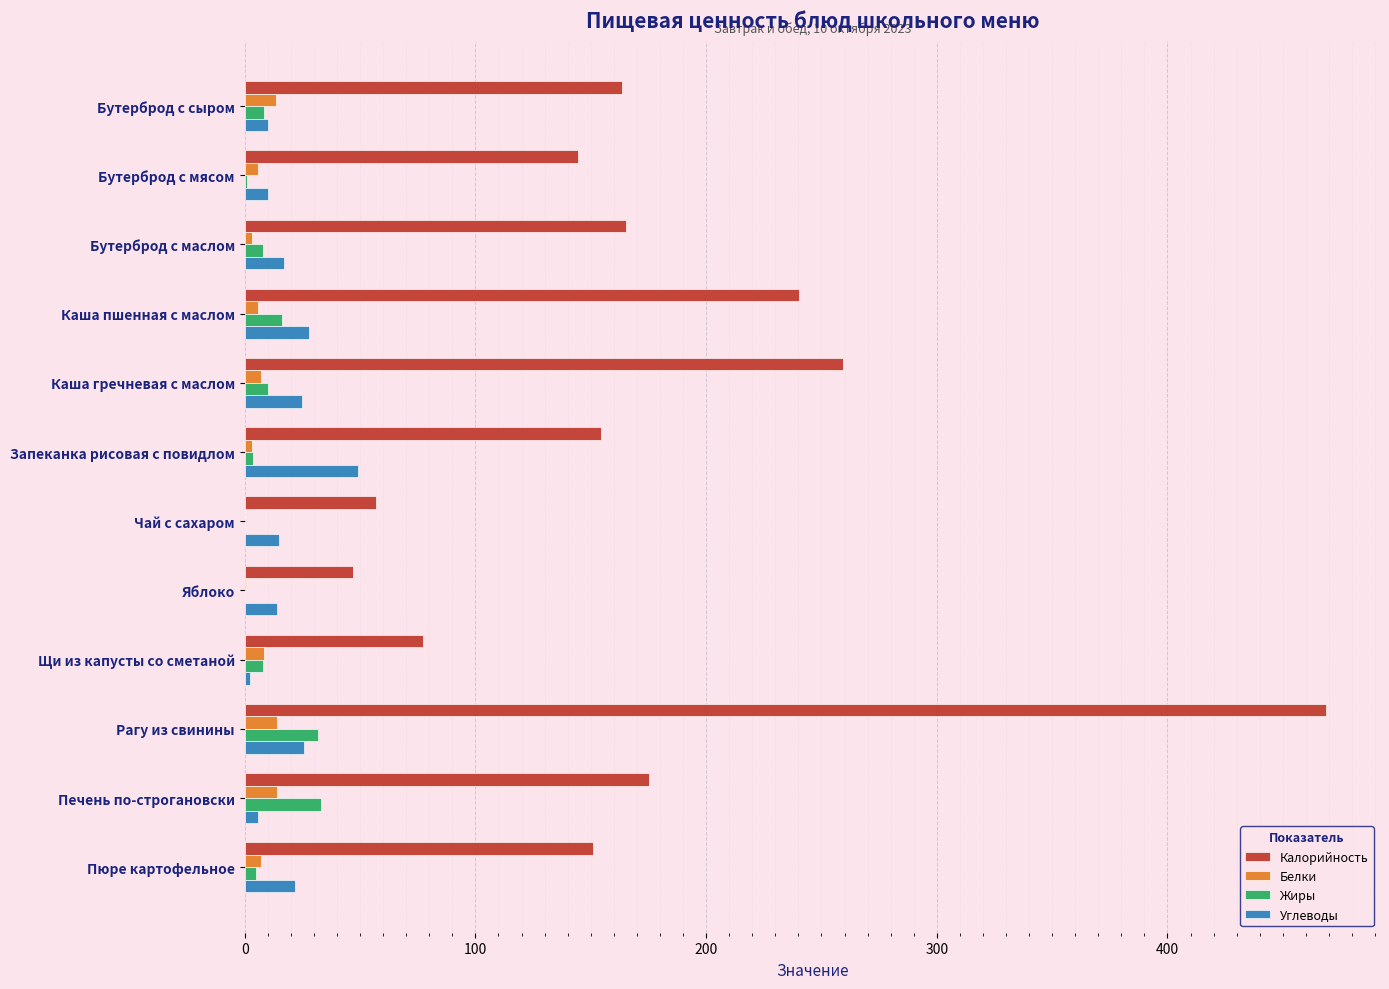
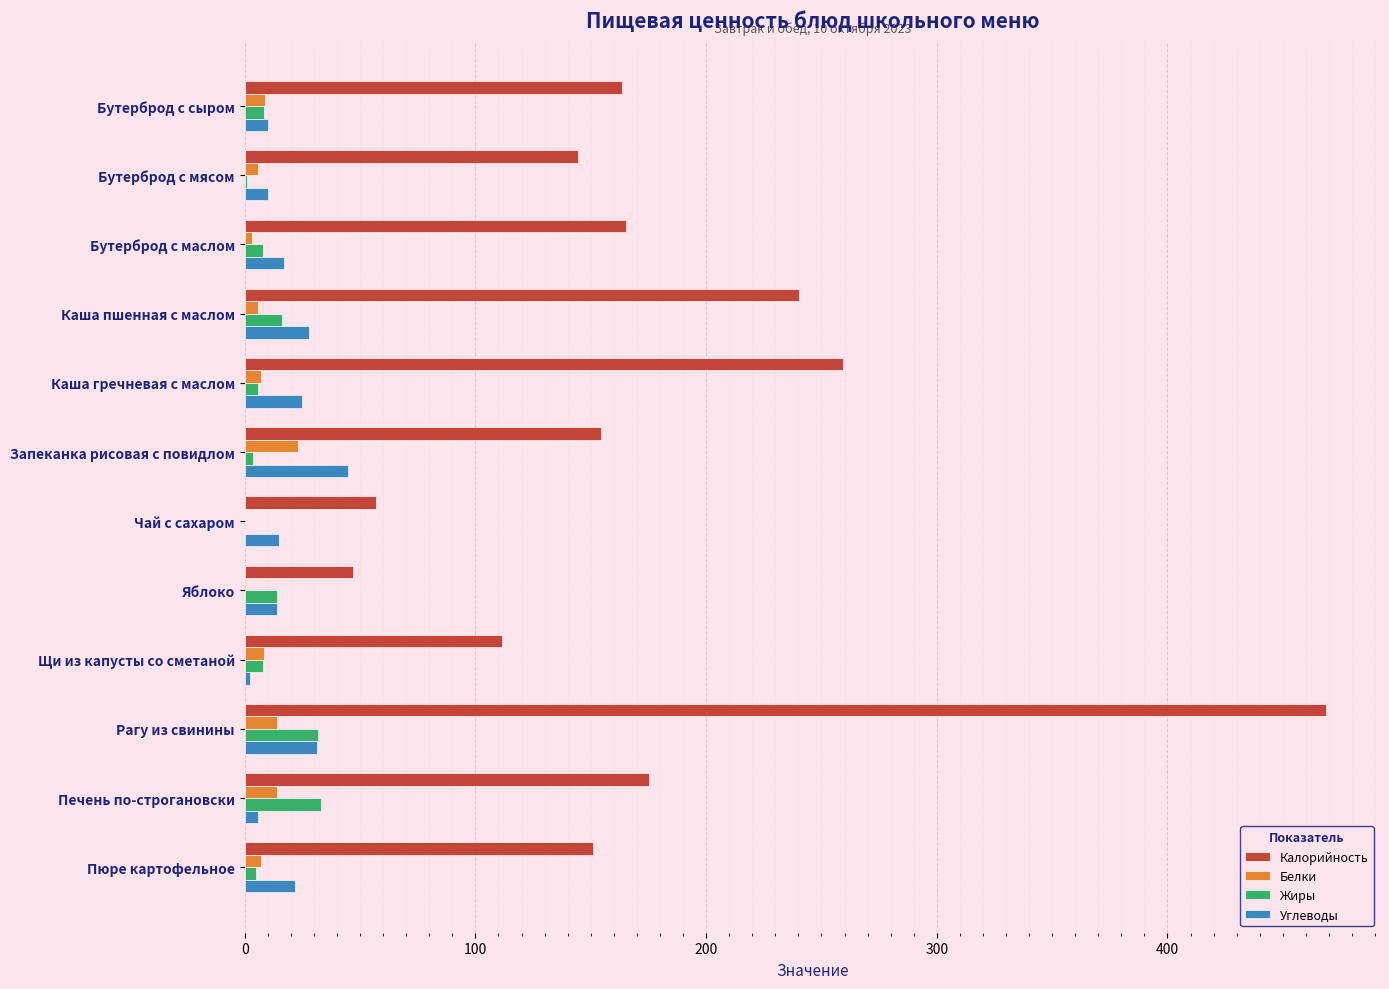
  {
    "Калорийность": {
      "Бутерброд с сыром": 164,
      "Бутерброд с мясом": 145,
      "Бутерброд с маслом": 165,
      "Каша пшенная с маслом": 240,
      "Каша гречневая с маслом": 259,
      "Запеканка рисовая с повидлом": 154,
      "Чай с сахаром": 57,
      "Яблоко": 47,
-     "Щи из капусты со сметаной": 77,
+     "Щи из капусты со сметаной": 111,
      "Рагу из свинины": 469,
      "Печень по-строгановски": 175,
      "Пюре картофельное": 151
    },
    "Белки": {
-     "Бутерброд с сыром": 14,
+     "Бутерброд с сыром": 9,
      "Бутерброд с мясом": 6,
      "Бутерброд с маслом": 3,
      "Каша пшенная с маслом": 6,
      "Каша гречневая с маслом": 7,
-     "Запеканка рисовая с повидлом": 3,
+     "Запеканка рисовая с повидлом": 23,
      "Щи из капусты со сметаной": 8,
      "Рагу из свинины": 14,
      "Печень по-строгановски": 14,
      "Пюре картофельное": 7
    },
    "Жиры": {
      "Бутерброд с сыром": 8,
      "Бутерброд с мясом": 1,
      "Бутерброд с маслом": 8,
      "Каша пшенная с маслом": 16,
-     "Каша гречневая с маслом": 10,
+     "Каша гречневая с маслом": 6,
      "Запеканка рисовая с повидлом": 4,
-     "Яблоко": 0,
+     "Яблоко": 14,
      "Щи из капусты со сметаной": 8,
      "Рагу из свинины": 32,
      "Печень по-строгановски": 33,
      "Пюре картофельное": 5
    },
    "Углеводы": {
      "Бутерброд с сыром": 10,
      "Бутерброд с мясом": 10,
      "Бутерброд с маслом": 17,
      "Каша пшенная с маслом": 28,
      "Каша гречневая с маслом": 25,
-     "Запеканка рисовая с повидлом": 49,
+     "Запеканка рисовая с повидлом": 45,
      "Чай с сахаром": 15,
      "Яблоко": 14,
      "Щи из капусты со сметаной": 2,
-     "Рагу из свинины": 26,
+     "Рагу из свинины": 31,
      "Печень по-строгановски": 6,
      "Пюре картофельное": 22
    }
  }
